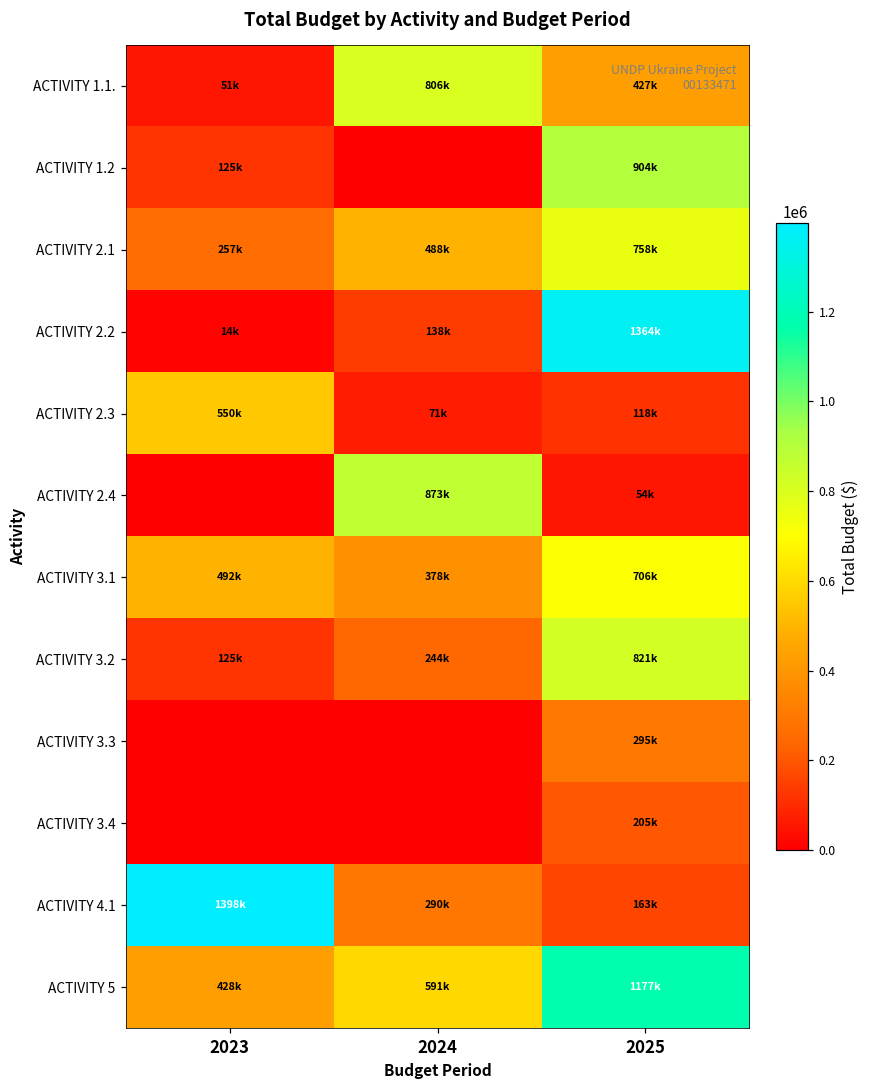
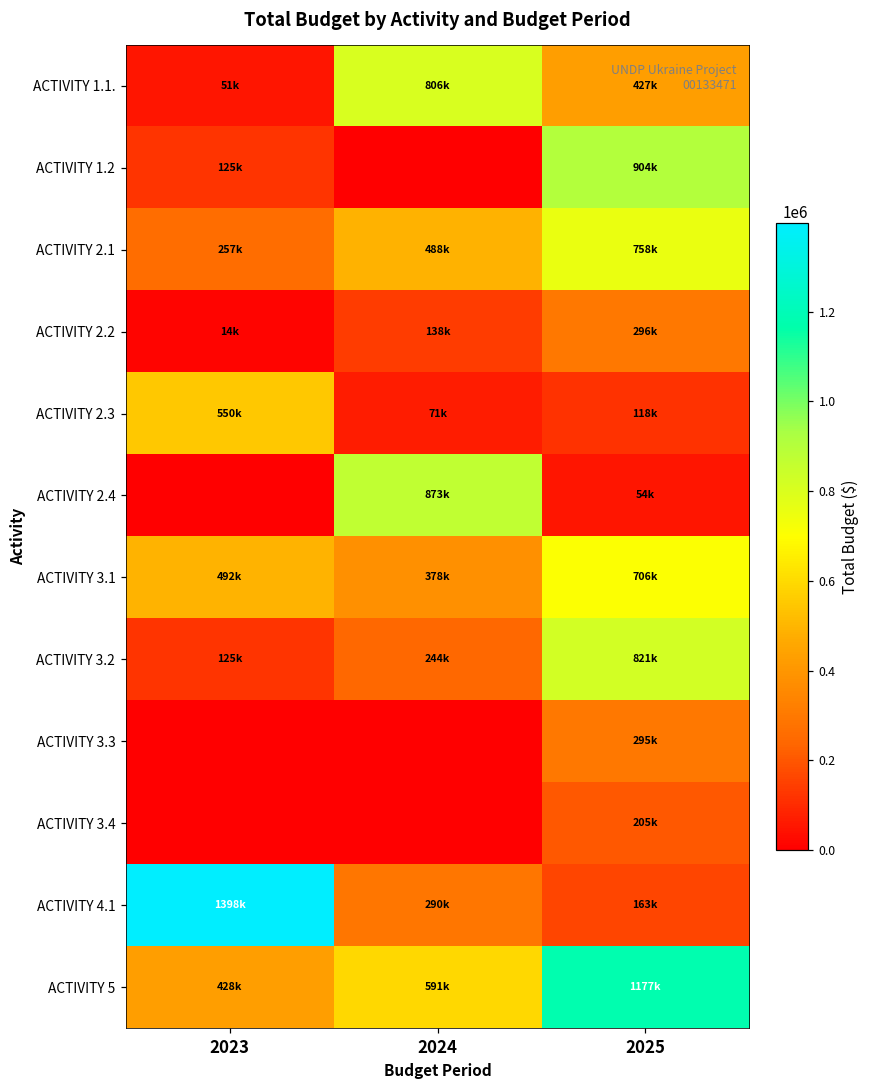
  {
    "ACTIVITY 1.1.": {
      "2023": "51k",
      "2024": "806k",
      "2025": "00133471"
    },
    "ACTIVITY 1.2": {
      "2023": "125k",
      "2025": "904k"
    },
    "ACTIVITY 2.1": {
      "2023": "257k",
      "2024": "488k",
      "2025": "758k"
    },
    "ACTIVITY 2.2": {
      "2023": "14k",
      "2024": "138k",
-     "2025": "1364k"
+     "2025": "296k"
    },
    "ACTIVITY 2.3": {
      "2023": "550k",
      "2024": "71k",
      "2025": "118k"
    },
    "ACTIVITY 2.4": {
      "2024": "873k",
      "2025": "54k"
    },
    "ACTIVITY 3.1": {
      "2023": "492k",
      "2024": "378k",
      "2025": "706k"
    },
    "ACTIVITY 3.2": {
      "2023": "125k",
      "2024": "244k",
      "2025": "821k"
    },
    "ACTIVITY 3.3": {
      "2025": "295k"
    },
    "ACTIVITY 3.4": {
      "2025": "205k"
    },
    "ACTIVITY 4.1": {
      "2023": "1398k",
      "2024": "290k",
      "2025": "163k"
    },
    "ACTIVITY 5": {
      "2023": "428k",
      "2024": "591k",
      "2025": "1177k"
    }
  }
